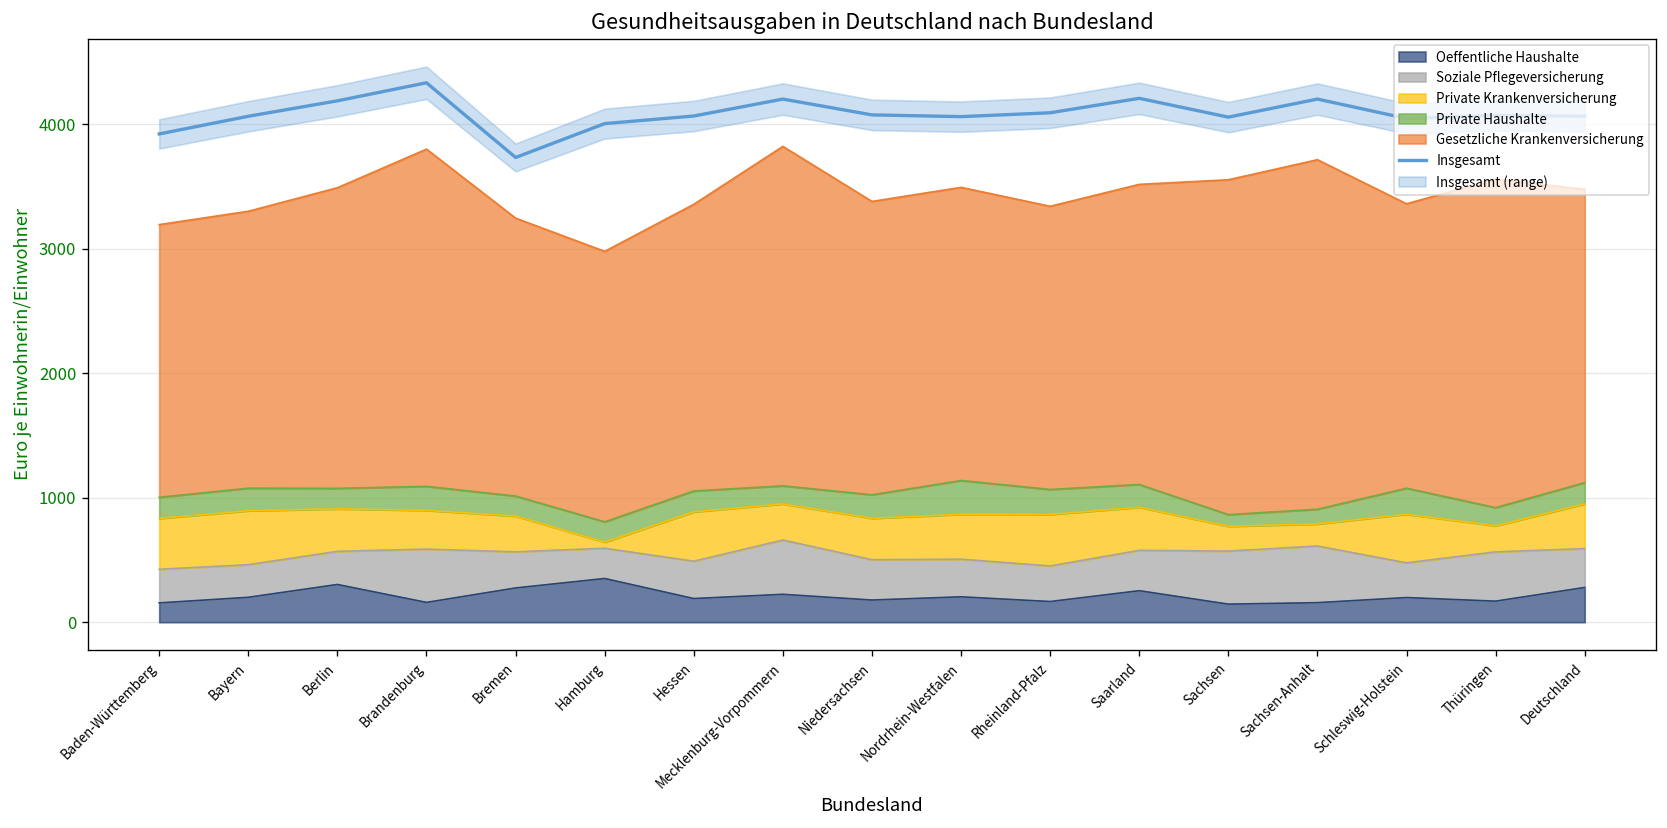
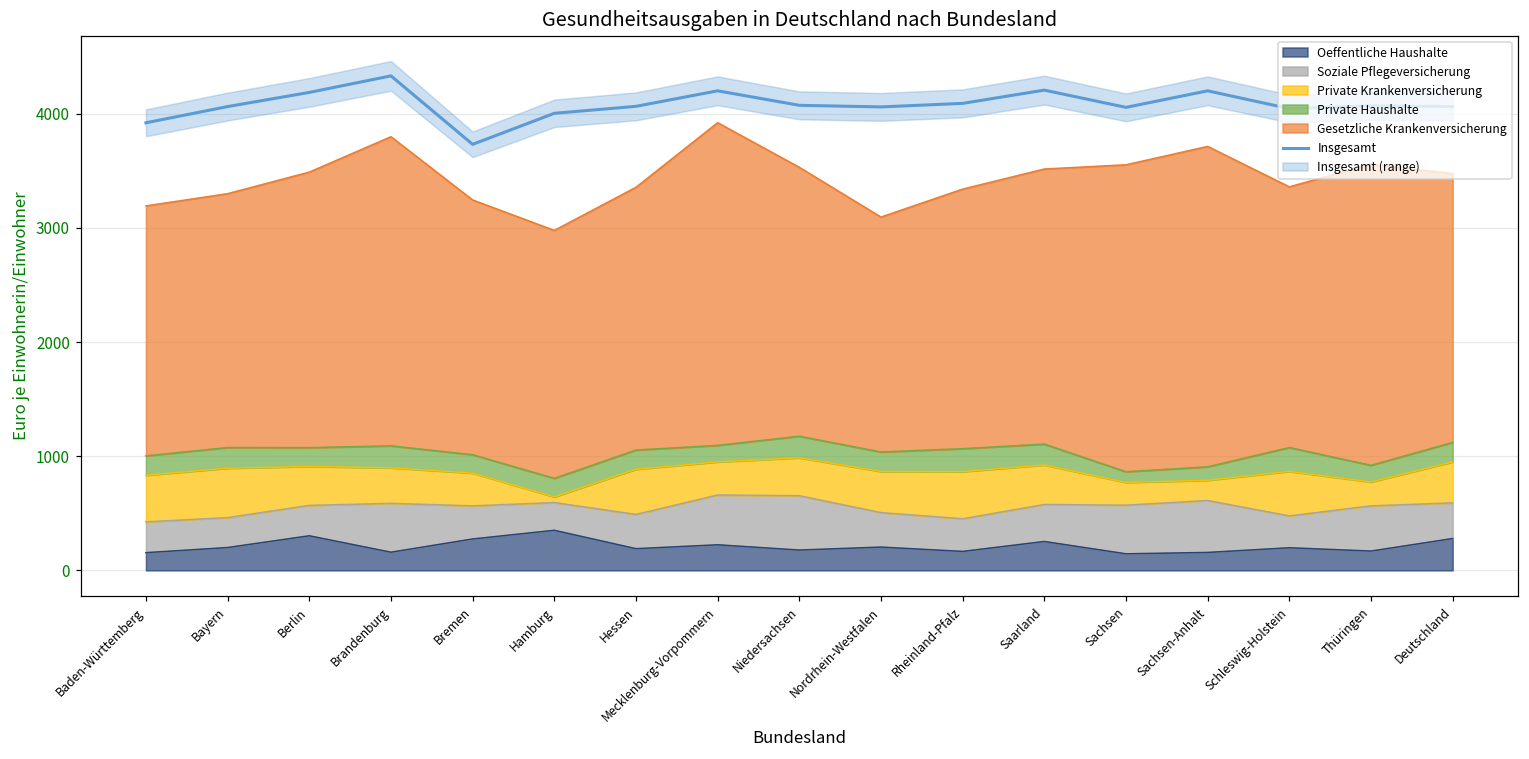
  {
    "Oeffentliche Haushalte": {
      "Baden-Württemberg": 160,
      "Bayern": 200,
      "Berlin": 300,
      "Brandenburg": 160,
      "Bremen": 280,
      "Hamburg": 350,
      "Hessen": 190,
      "Mecklenburg-Vorpommern": 220,
      "Niedersachsen": 180,
      "Nordrhein-Westfalen": 200,
      "Rheinland-Pfalz": 170,
      "Saarland": 250,
      "Sachsen": 150,
      "Sachsen-Anhalt": 160,
      "Schleswig-Holstein": 200,
      "Thüringen": 170,
      "Deutschland": 280
    },
    "Soziale Pflegeversicherung": {
      "Baden-Württemberg": 270,
      "Bayern": 260,
      "Berlin": 270,
      "Brandenburg": 430,
      "Bremen": 290,
      "Hamburg": 240,
      "Hessen": 300,
      "Mecklenburg-Vorpommern": 440,
-     "Niedersachsen": 320,
+     "Niedersachsen": 480,
      "Nordrhein-Westfalen": 300,
      "Rheinland-Pfalz": 290,
      "Saarland": 320,
      "Sachsen": 430,
      "Sachsen-Anhalt": 460,
      "Schleswig-Holstein": 280,
      "Thüringen": 400,
      "Deutschland": 310
    },
    "Private Krankenversicherung": {
      "Baden-Württemberg": 410,
      "Bayern": 430,
      "Berlin": 340,
      "Brandenburg": 310,
      "Bremen": 290,
      "Hamburg": 50,
      "Hessen": 400,
      "Mecklenburg-Vorpommern": 290,
      "Niedersachsen": 330,
      "Nordrhein-Westfalen": 360,
      "Rheinland-Pfalz": 410,
      "Saarland": 350,
      "Sachsen": 200,
      "Sachsen-Anhalt": 180,
      "Schleswig-Holstein": 390,
      "Thüringen": 210,
      "Deutschland": 360
    },
    "Private Haushalte": {
      "Baden-Württemberg": 170,
      "Bayern": 180,
      "Berlin": 170,
      "Brandenburg": 190,
      "Bremen": 160,
      "Hamburg": 160,
      "Hessen": 170,
      "Mecklenburg-Vorpommern": 150,
      "Niedersachsen": 190,
-     "Nordrhein-Westfalen": 270,
+     "Nordrhein-Westfalen": 170,
      "Rheinland-Pfalz": 200,
      "Saarland": 180,
      "Sachsen": 90,
      "Sachsen-Anhalt": 120,
      "Schleswig-Holstein": 210,
      "Thüringen": 150,
      "Deutschland": 170
    },
    "Gesetzliche Krankenversicherung": {
      "Baden-Württemberg": 2190,
      "Bayern": 2220,
      "Berlin": 2410,
      "Brandenburg": 2710,
      "Bremen": 2230,
      "Hamburg": 2170,
      "Hessen": 2300,
-     "Mecklenburg-Vorpommern": 2730,
+     "Mecklenburg-Vorpommern": 2830,
      "Niedersachsen": 2360,
-     "Nordrhein-Westfalen": 2350,
+     "Nordrhein-Westfalen": 2060,
      "Rheinland-Pfalz": 2270,
      "Saarland": 2410,
      "Sachsen": 2690,
      "Sachsen-Anhalt": 2810,
      "Schleswig-Holstein": 2280,
      "Deutschland": 2360
    }
  }
